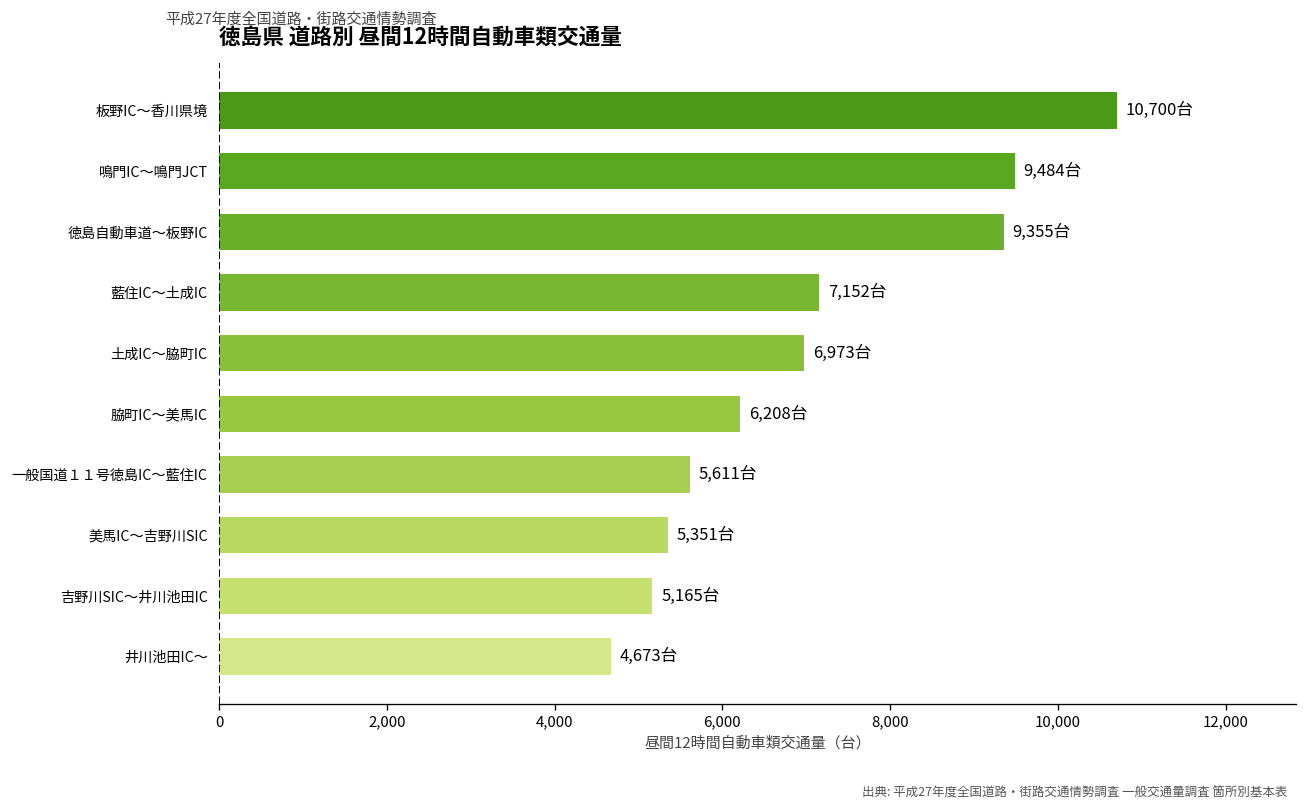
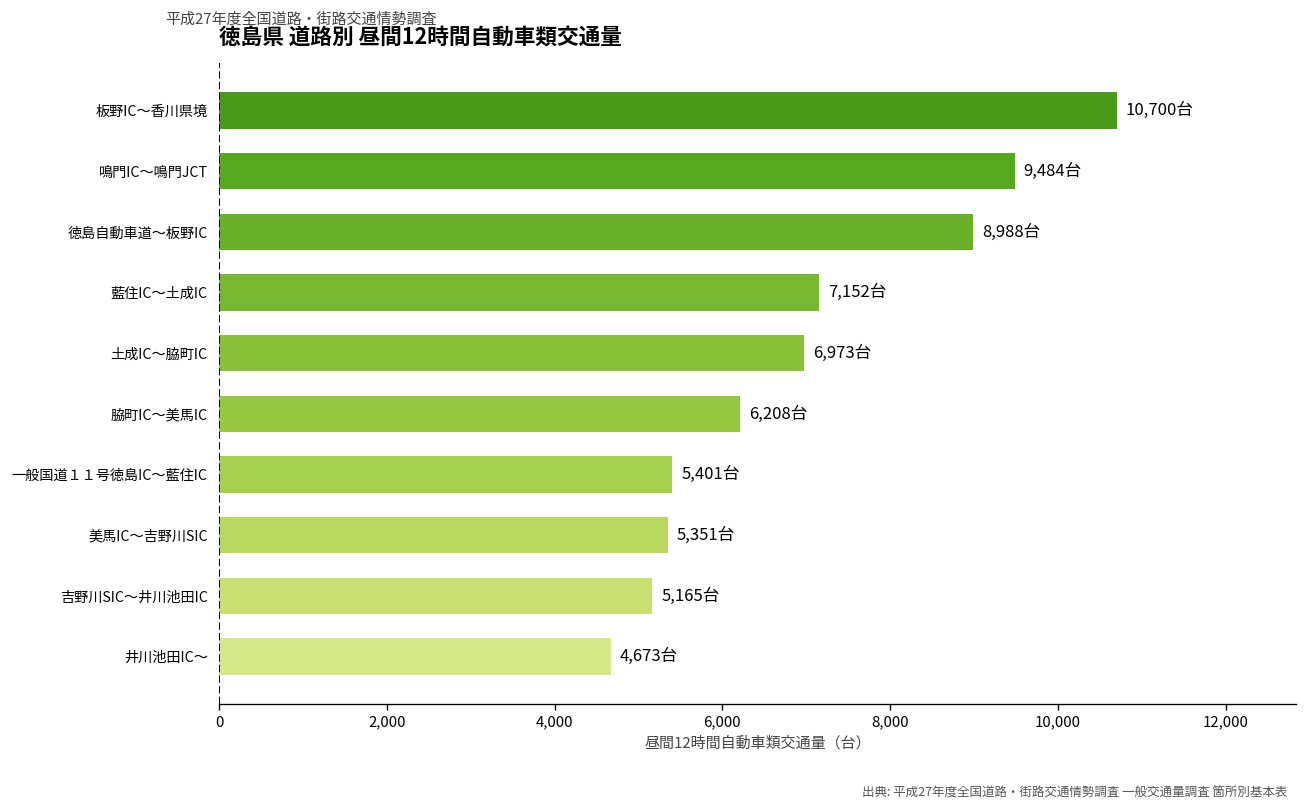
  {
    "板野IC～香川県境": "10,700台",
    "鳴門IC～鳴門JCT": "9,484台",
-   "徳島自動車道～板野IC": "9,355台",
+   "徳島自動車道～板野IC": "8,988台",
    "藍住IC～土成IC": "7,152台",
    "土成IC～脇町IC": "6,973台",
    "脇町IC～美馬IC": "6,208台",
-   "一般国道１１号徳島IC～藍住IC": "5,611台",
+   "一般国道１１号徳島IC～藍住IC": "5,401台",
    "美馬IC～吉野川SIC": "5,351台",
    "吉野川SIC～井川池田IC": "5,165台",
    "井川池田IC～": "4,673台"
  }
